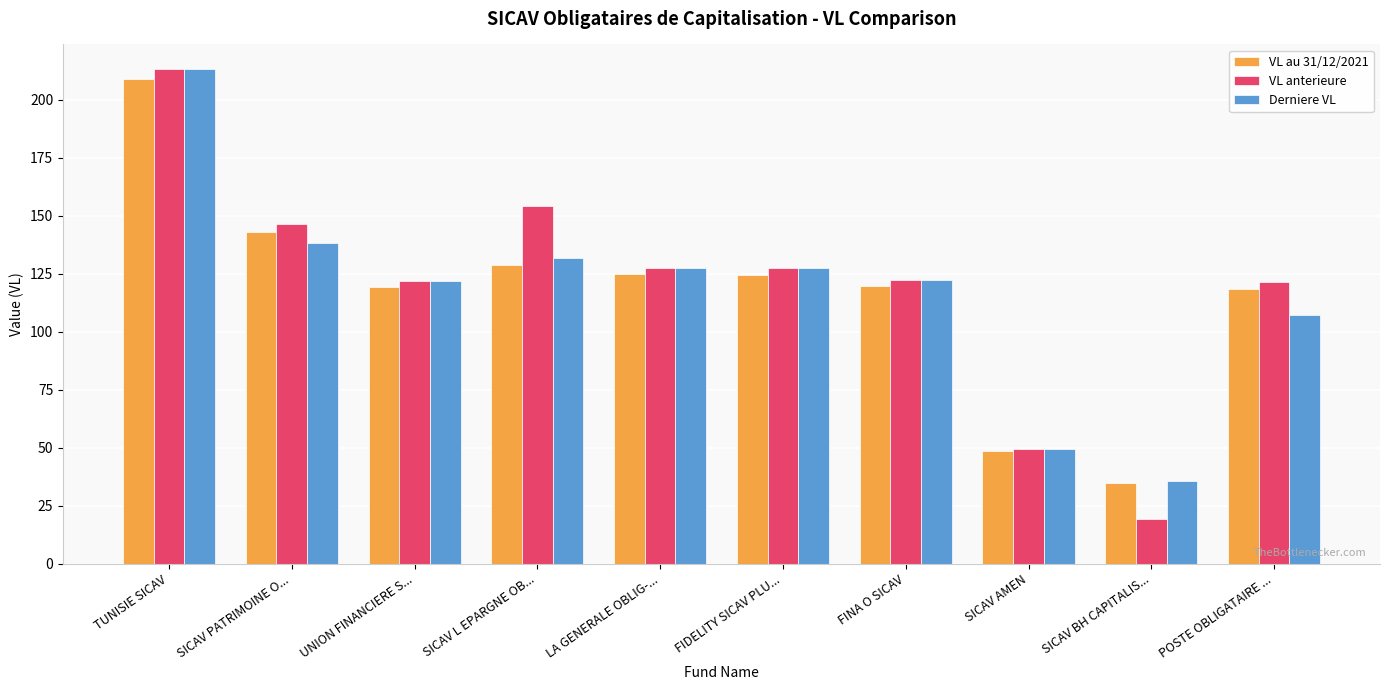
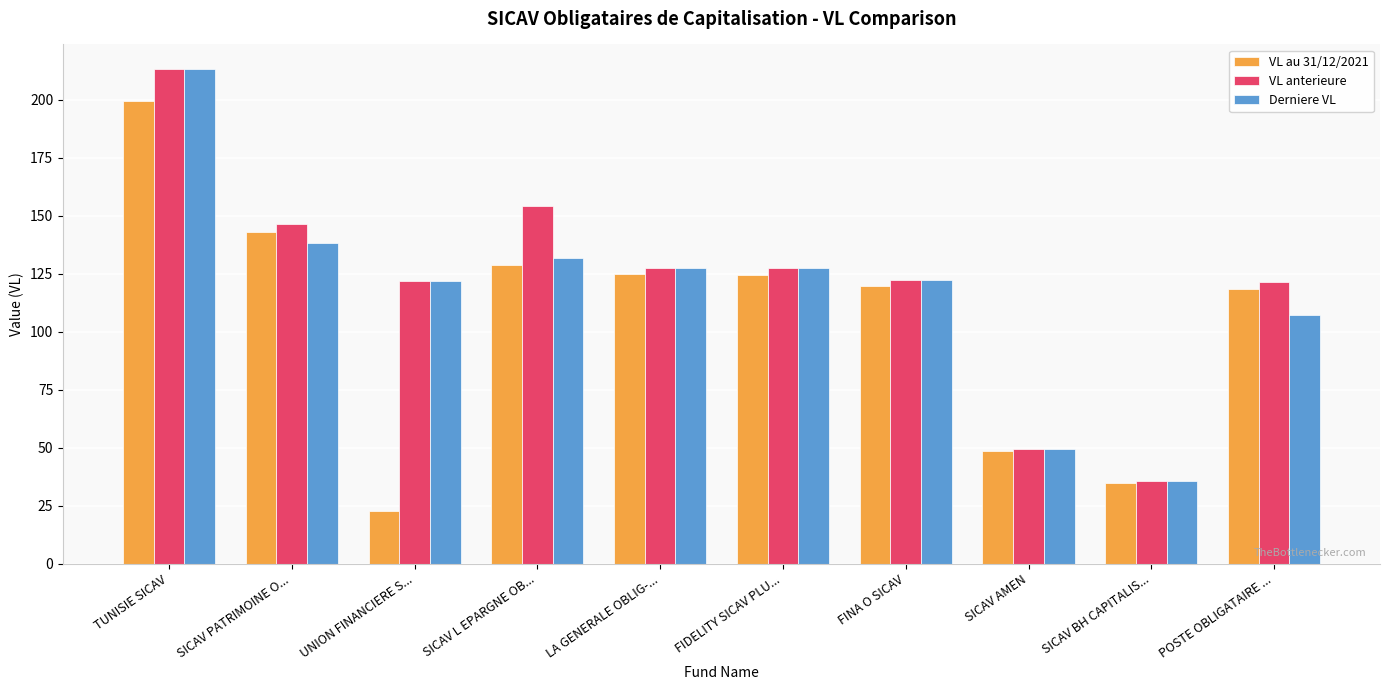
  {
    "VL au 31/12/2021": {
-     "TUNISIE SICAV": 209,
+     "TUNISIE SICAV": 199,
      "SICAV PATRIMOINE O...": 143,
-     "UNION FINANCIERE S...": 119,
+     "UNION FINANCIERE S...": 23,
      "SICAV L EPARGNE OB...": 129,
      "LA GENERALE OBLIG-...": 125,
      "FIDELITY SICAV PLU...": 124,
      "FINA O SICAV": 120,
      "SICAV AMEN": 48,
      "SICAV BH CAPITALIS...": 35,
      "POSTE OBLIGATAIRE ...": 118
    },
    "VL anterieure": {
      "TUNISIE SICAV": 213,
      "SICAV PATRIMOINE O...": 147,
      "UNION FINANCIERE S...": 122,
      "SICAV L EPARGNE OB...": 154,
      "LA GENERALE OBLIG-...": 127,
      "FIDELITY SICAV PLU...": 128,
      "FINA O SICAV": 122,
      "SICAV AMEN": 49,
-     "SICAV BH CAPITALIS...": 19,
+     "SICAV BH CAPITALIS...": 36,
      "POSTE OBLIGATAIRE ...": 121
    },
    "Derniere VL": {
      "TUNISIE SICAV": 213,
      "SICAV PATRIMOINE O...": 138,
      "UNION FINANCIERE S...": 122,
      "SICAV L EPARGNE OB...": 132,
      "LA GENERALE OBLIG-...": 127,
      "FIDELITY SICAV PLU...": 128,
      "FINA O SICAV": 122,
      "SICAV AMEN": 49,
      "SICAV BH CAPITALIS...": 36,
      "POSTE OBLIGATAIRE ...": 107
    }
  }
